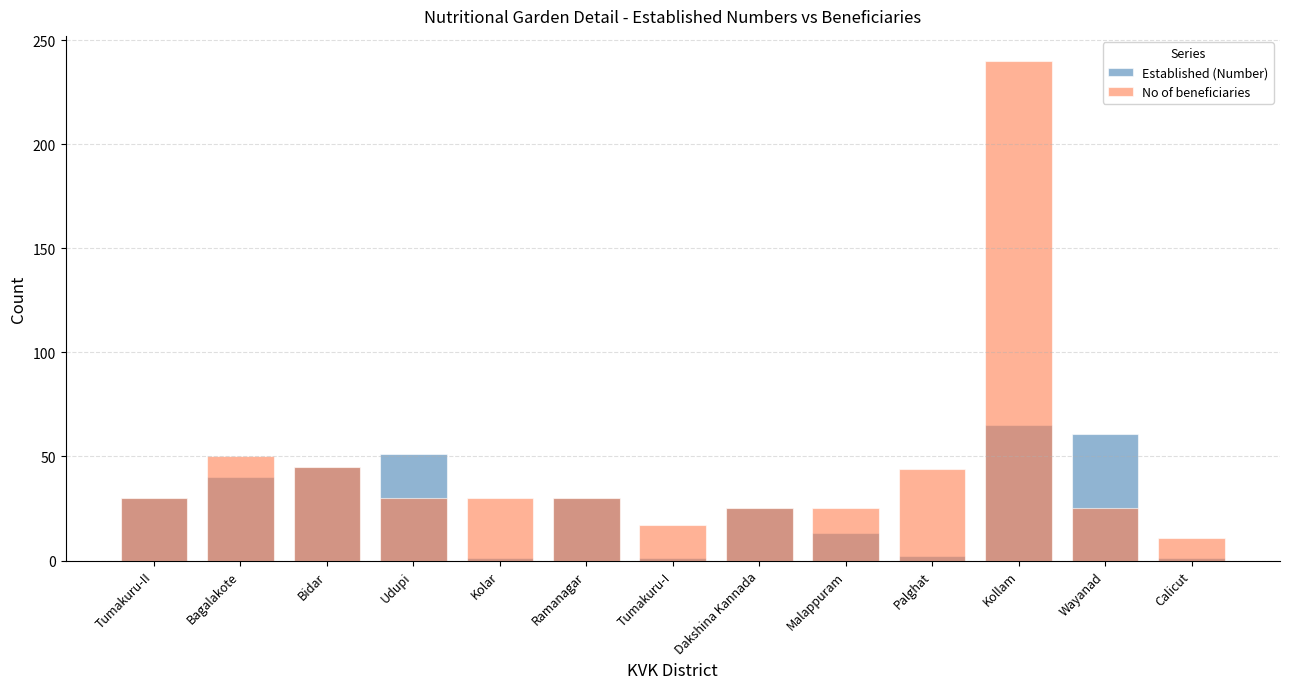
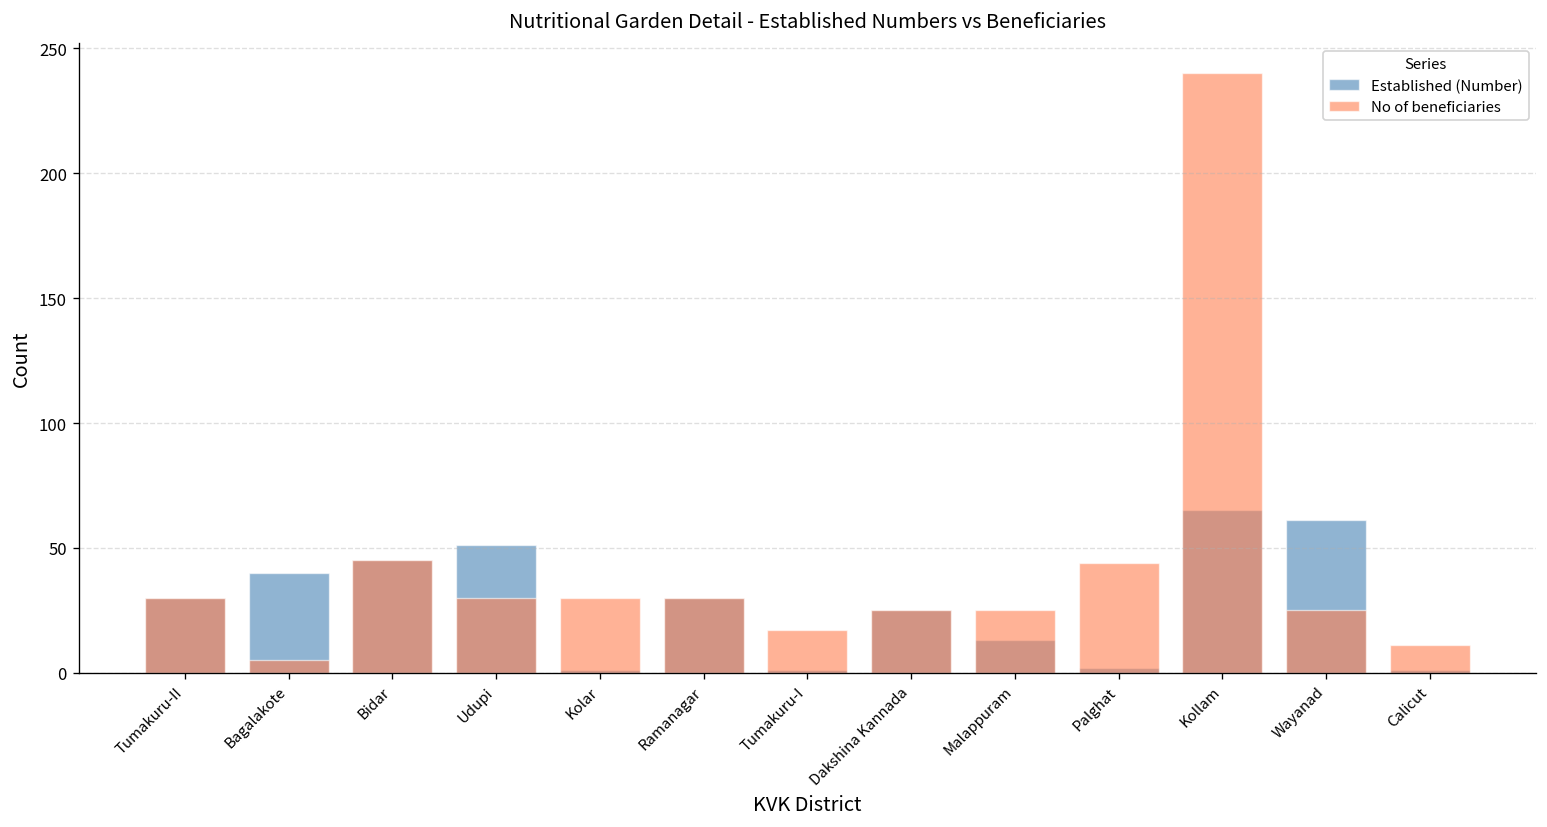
  {
    "Established (Number)": {
      "Tumakuru-II": 30,
      "Bidar": 45,
      "Udupi": 51,
      "Ramanagar": 30,
      "Dakshina Kannada": 25,
      "Wayanad": 61
    },
    "No of beneficiaries": {
      "Tumakuru-II": 30,
-     "Bagalakote": 50,
+     "Bagalakote": 5,
      "Bidar": 45,
      "Kolar": 30,
      "Ramanagar": 30,
      "Tumakuru-I": 17,
      "Dakshina Kannada": 25,
      "Malappuram": 25,
      "Palghat": 44,
      "Kollam": 240,
      "Calicut": 11
    }
  }
